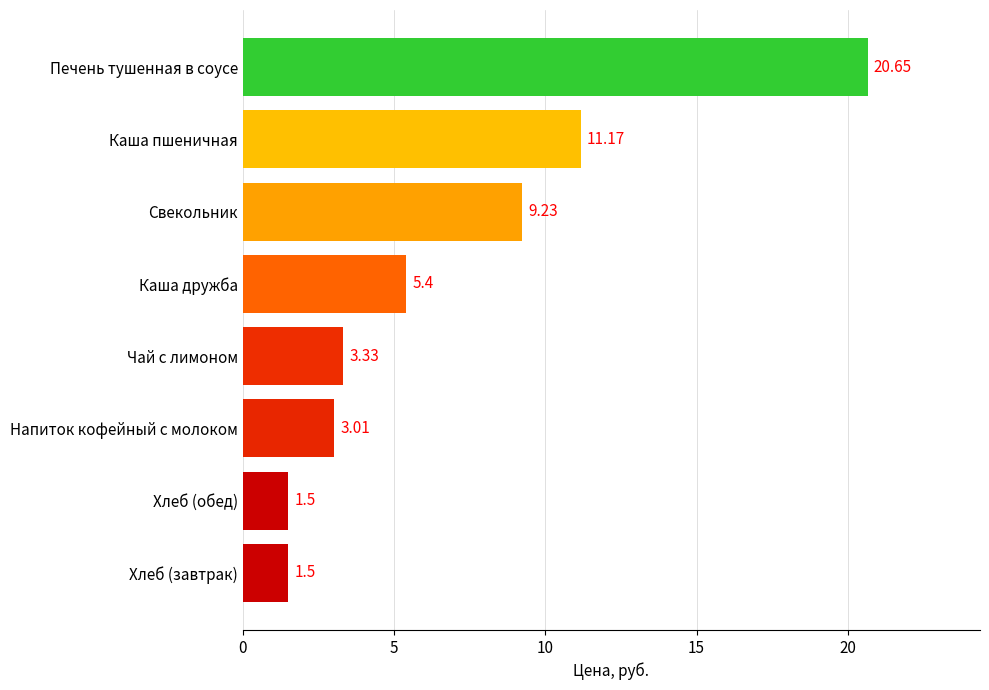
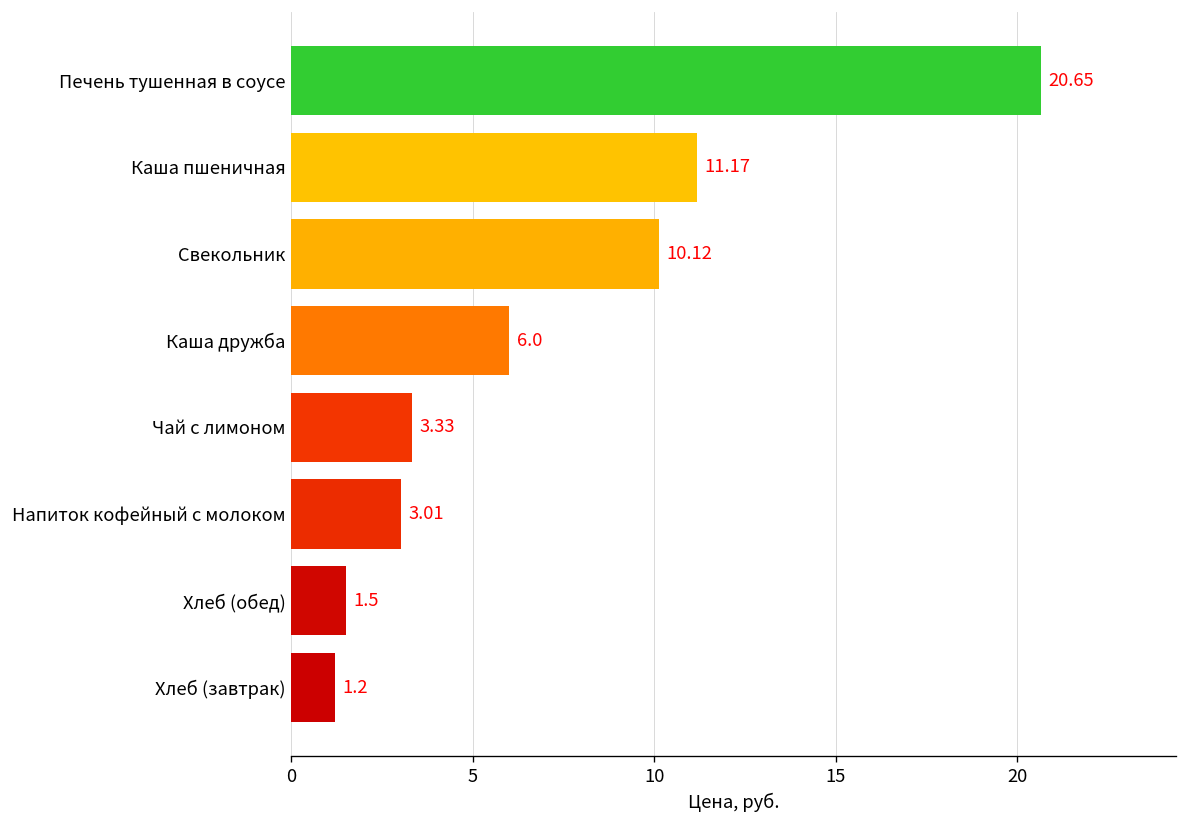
  {
    "Печень тушенная в соусе": 20.65,
    "Каша пшеничная": 11.17,
-   "Свекольник": 9.23,
-   "Каша дружба": 5.4,
+   "Свекольник": 10.12,
+   "Каша дружба": 6.0,
    "Чай с лимоном": 3.33,
    "Напиток кофейный с молоком": 3.01,
    "Хлеб (обед)": 1.5,
-   "Хлеб (завтрак)": 1.5
+   "Хлеб (завтрак)": 1.2
  }
